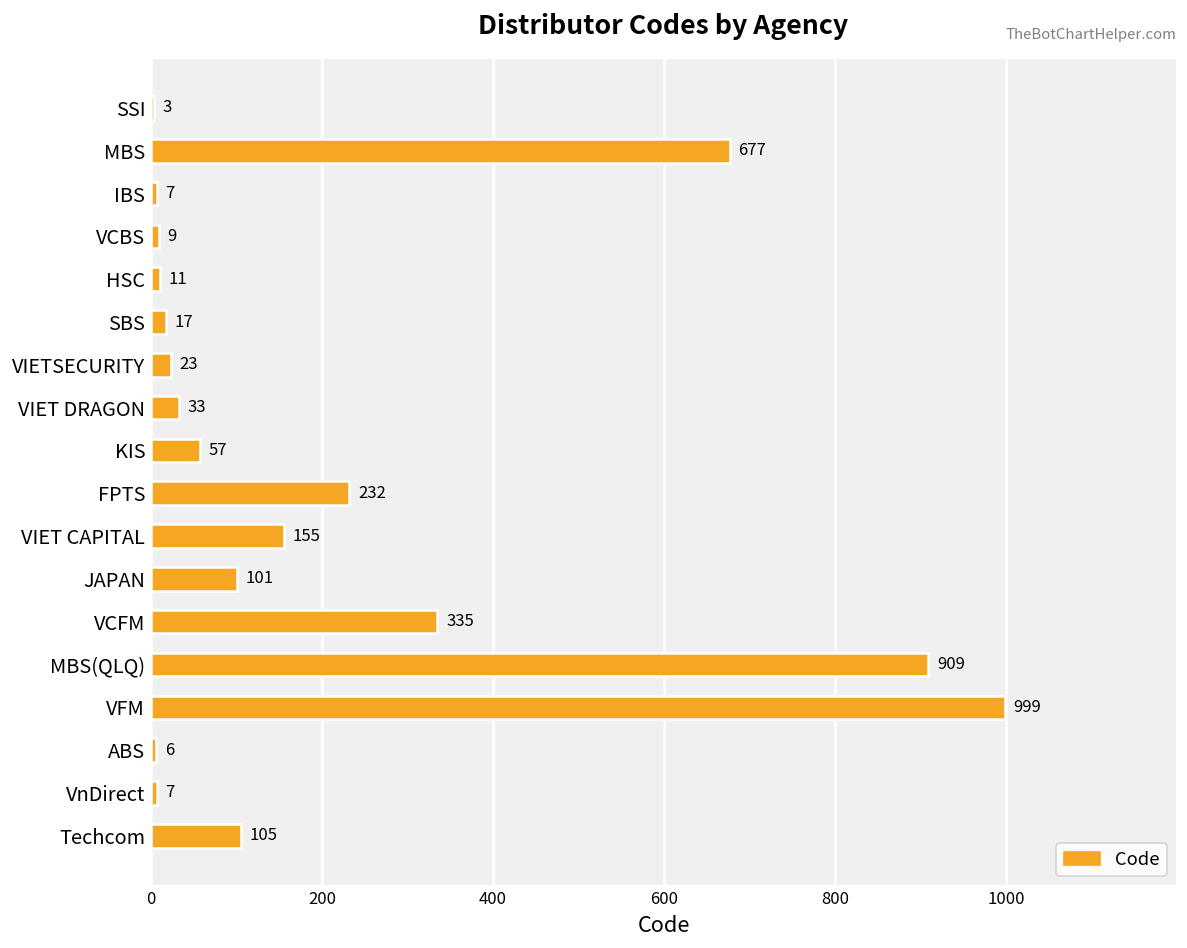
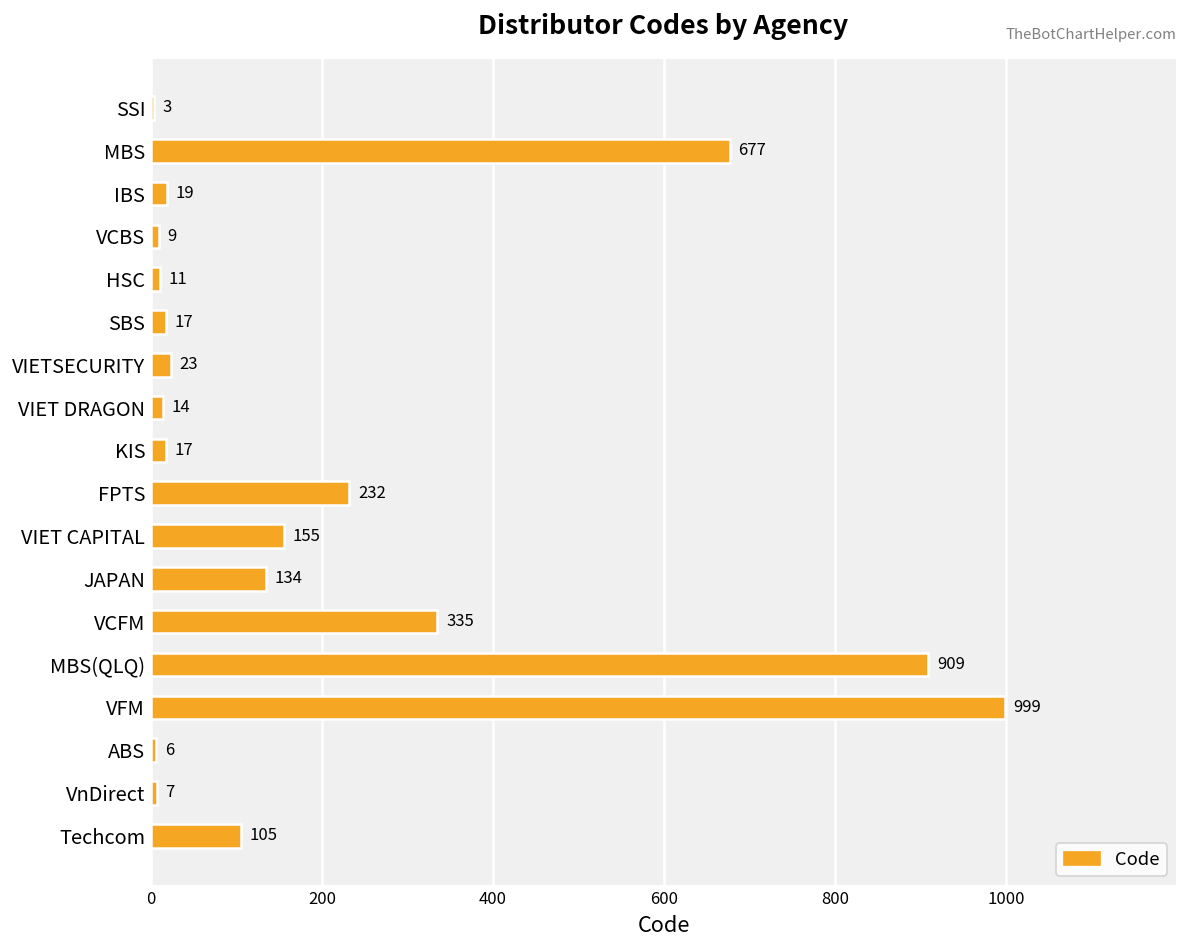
  {
    "SSI": 3,
    "MBS": 677,
-   "IBS": 7,
+   "IBS": 19,
    "VCBS": 9,
    "HSC": 11,
    "SBS": 17,
    "VIETSECURITY": 23,
-   "VIET DRAGON": 33,
-   "KIS": 57,
+   "VIET DRAGON": 14,
+   "KIS": 17,
    "FPTS": 232,
    "VIET CAPITAL": 155,
-   "JAPAN": 101,
+   "JAPAN": 134,
    "VCFM": 335,
    "MBS(QLQ)": 909,
    "VFM": 999,
    "ABS": 6,
    "VnDirect": 7,
    "Techcom": 105
  }
